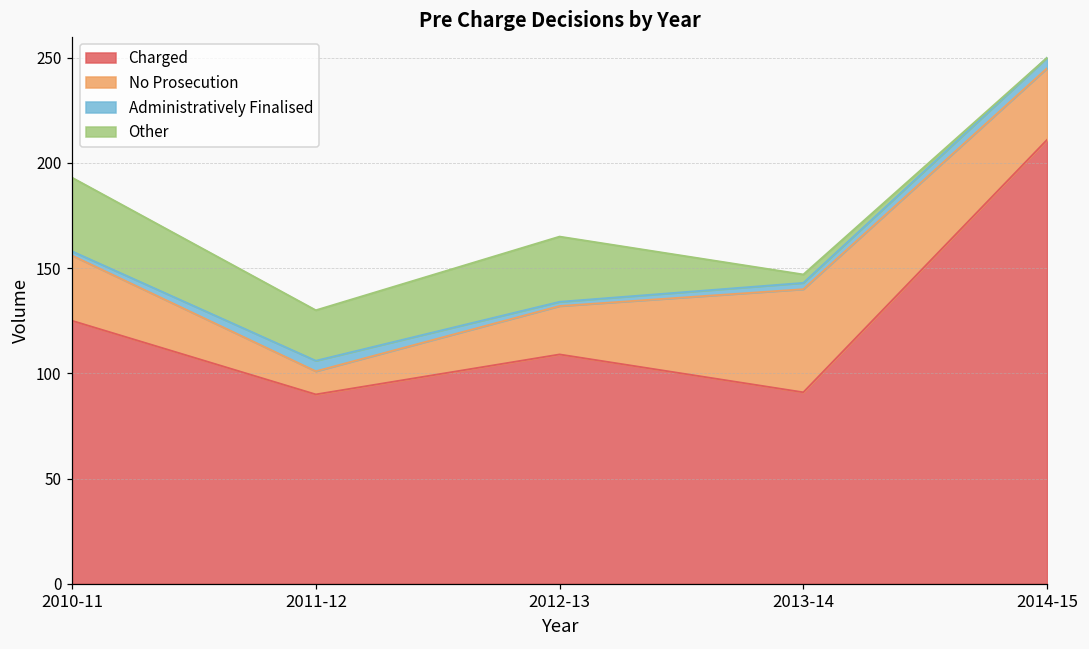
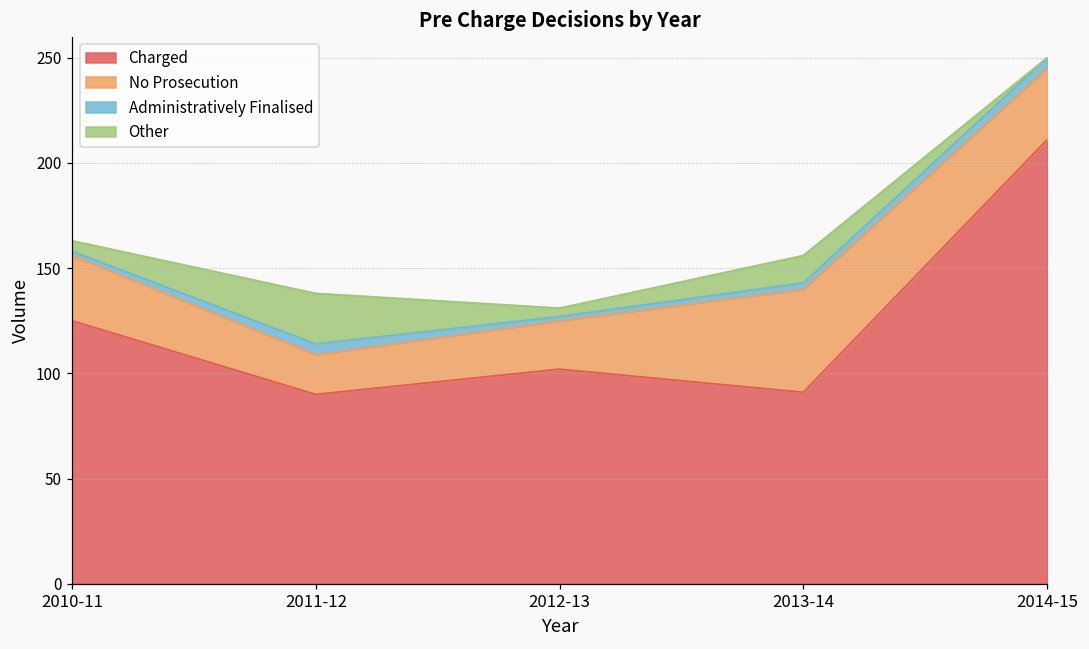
  {
    "Charged": {
      "2010-11": 125,
      "2011-12": 90,
-     "2012-13": 109,
+     "2012-13": 102,
      "2013-14": 91,
      "2014-15": 211
    },
    "No Prosecution": {
      "2010-11": 31,
-     "2011-12": 11,
+     "2011-12": 19,
      "2012-13": 23,
      "2013-14": 49,
      "2014-15": 34
    },
    "Administratively Finalised": {
      "2010-11": 2,
      "2011-12": 5,
      "2012-13": 2,
      "2013-14": 3
    },
    "Other": {
-     "2010-11": 35,
+     "2010-11": 5,
      "2011-12": 24,
-     "2012-13": 31,
-     "2013-14": 4
+     "2012-13": 4,
+     "2013-14": 13
    }
  }
